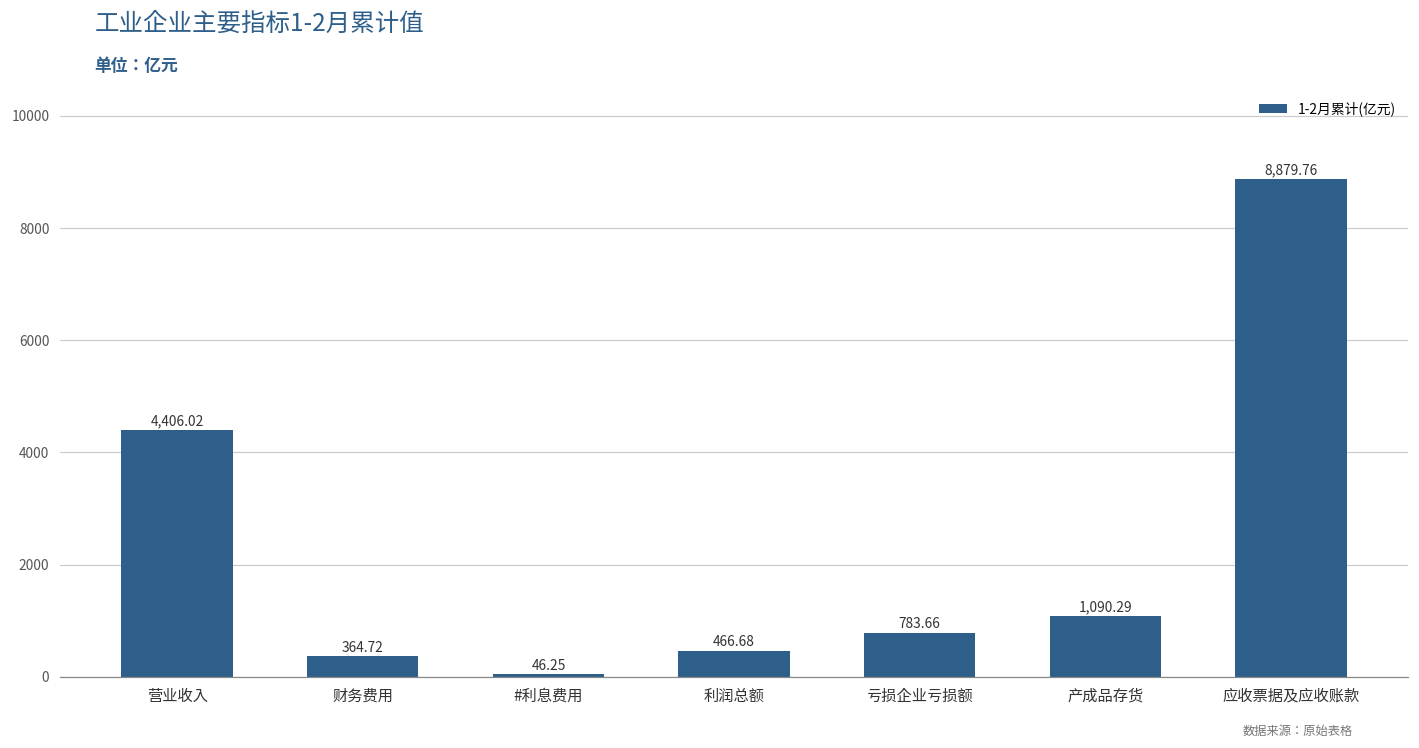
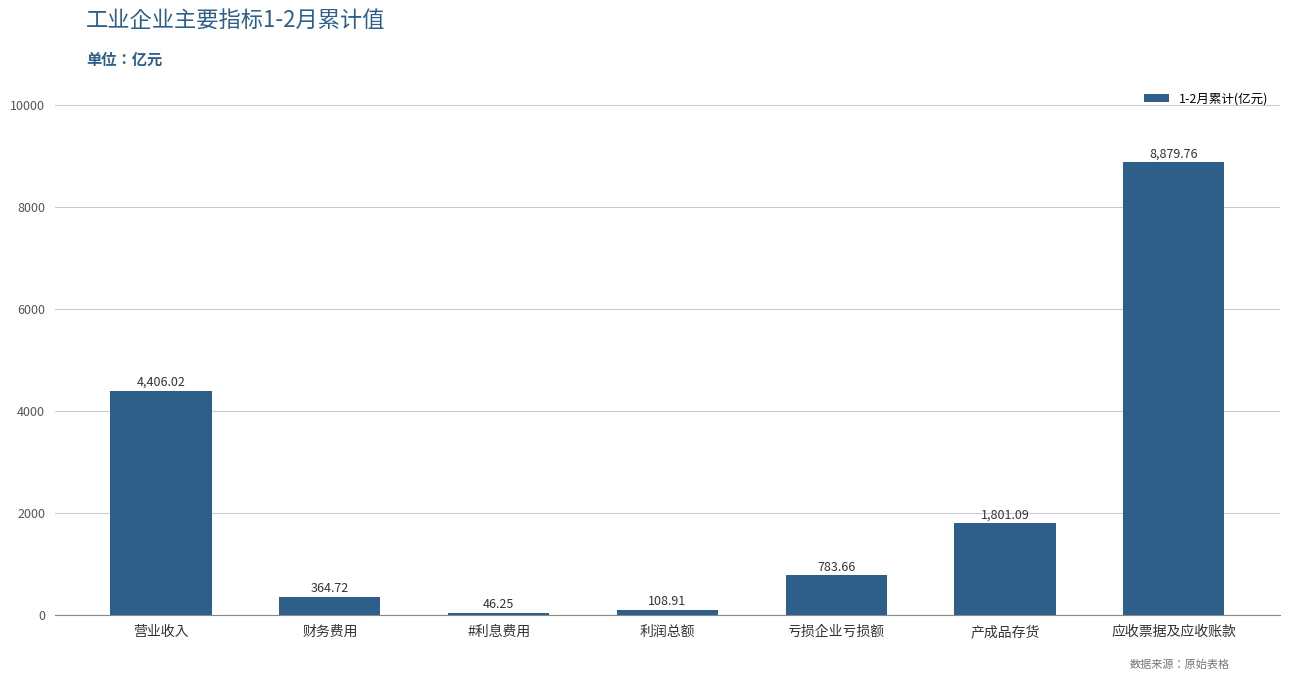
  {
    "营业收入": "4,406.02",
    "财务费用": "364.72",
    "#利息费用": "46.25",
-   "利润总额": "466.68",
+   "利润总额": "108.91",
    "亏损企业亏损额": "783.66",
-   "产成品存货": "1,090.29",
+   "产成品存货": "1,801.09",
    "应收票据及应收账款": "8,879.76"
  }
